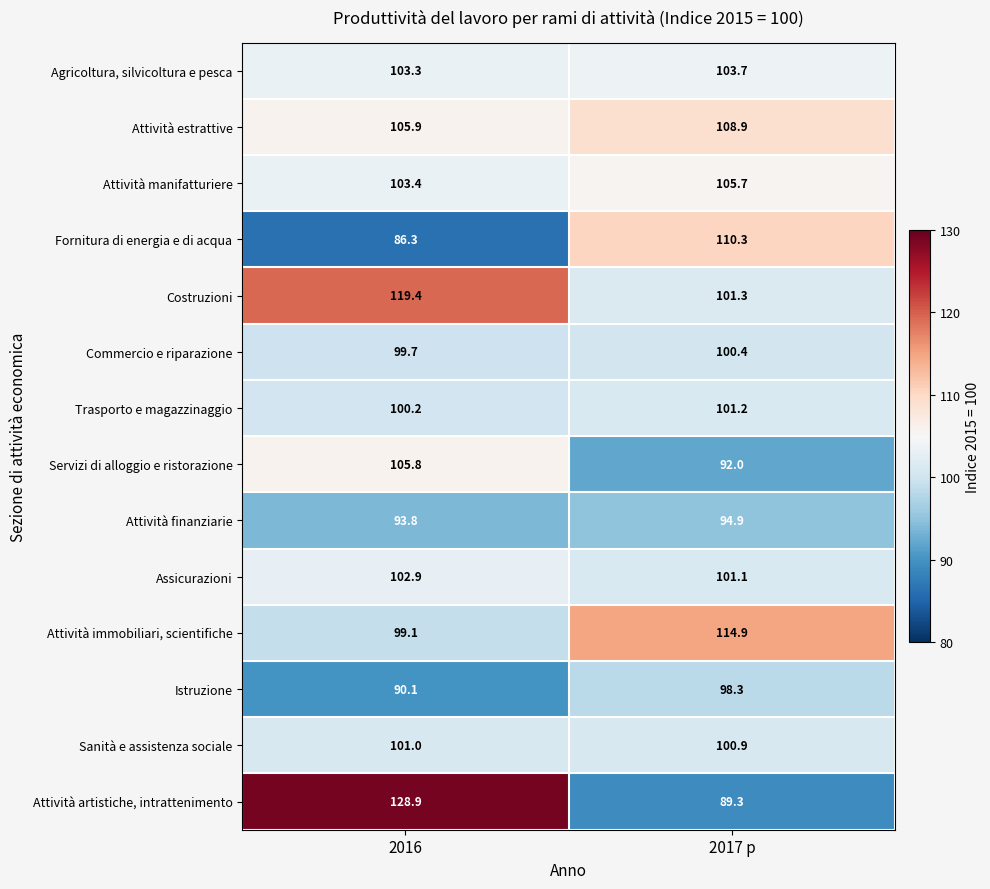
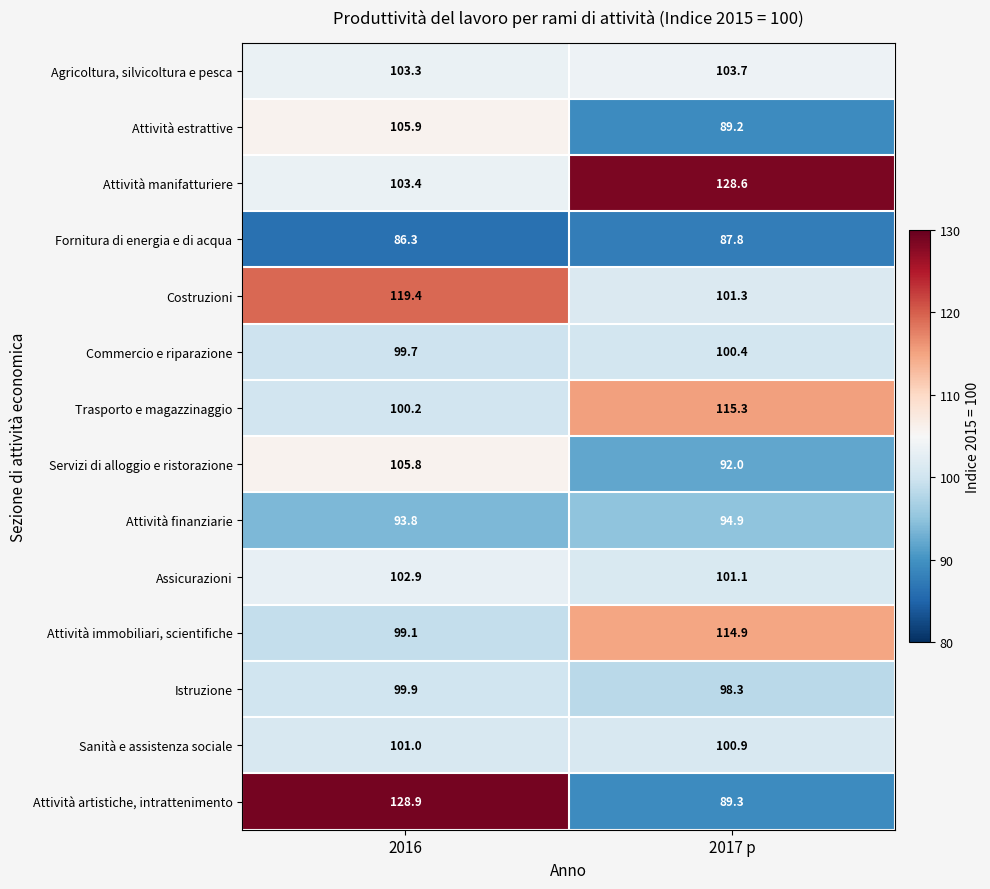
  {
    "Agricoltura, silvicoltura e pesca": {
      "2016": 103.3,
      "2017 p": 103.7
    },
    "Attività estrattive": {
      "2016": 105.9,
-     "2017 p": 108.9
+     "2017 p": 89.2
    },
    "Attività manifatturiere": {
      "2016": 103.4,
-     "2017 p": 105.7
+     "2017 p": 128.6
    },
    "Fornitura di energia e di acqua": {
      "2016": 86.3,
-     "2017 p": 110.3
+     "2017 p": 87.8
    },
    "Costruzioni": {
      "2016": 119.4,
      "2017 p": 101.3
    },
    "Commercio e riparazione": {
      "2016": 99.7,
      "2017 p": 100.4
    },
    "Trasporto e magazzinaggio": {
      "2016": 100.2,
-     "2017 p": 101.2
+     "2017 p": 115.3
    },
    "Servizi di alloggio e ristorazione": {
      "2016": 105.8,
      "2017 p": 92.0
    },
    "Attività finanziarie": {
      "2016": 93.8,
      "2017 p": 94.9
    },
    "Assicurazioni": {
      "2016": 102.9,
      "2017 p": 101.1
    },
    "Attività immobiliari, scientifiche": {
      "2016": 99.1,
      "2017 p": 114.9
    },
    "Istruzione": {
-     "2016": 90.1,
+     "2016": 99.9,
      "2017 p": 98.3
    },
    "Sanità e assistenza sociale": {
      "2016": 101.0,
      "2017 p": 100.9
    },
    "Attività artistiche, intrattenimento": {
      "2016": 128.9,
      "2017 p": 89.3
    }
  }
